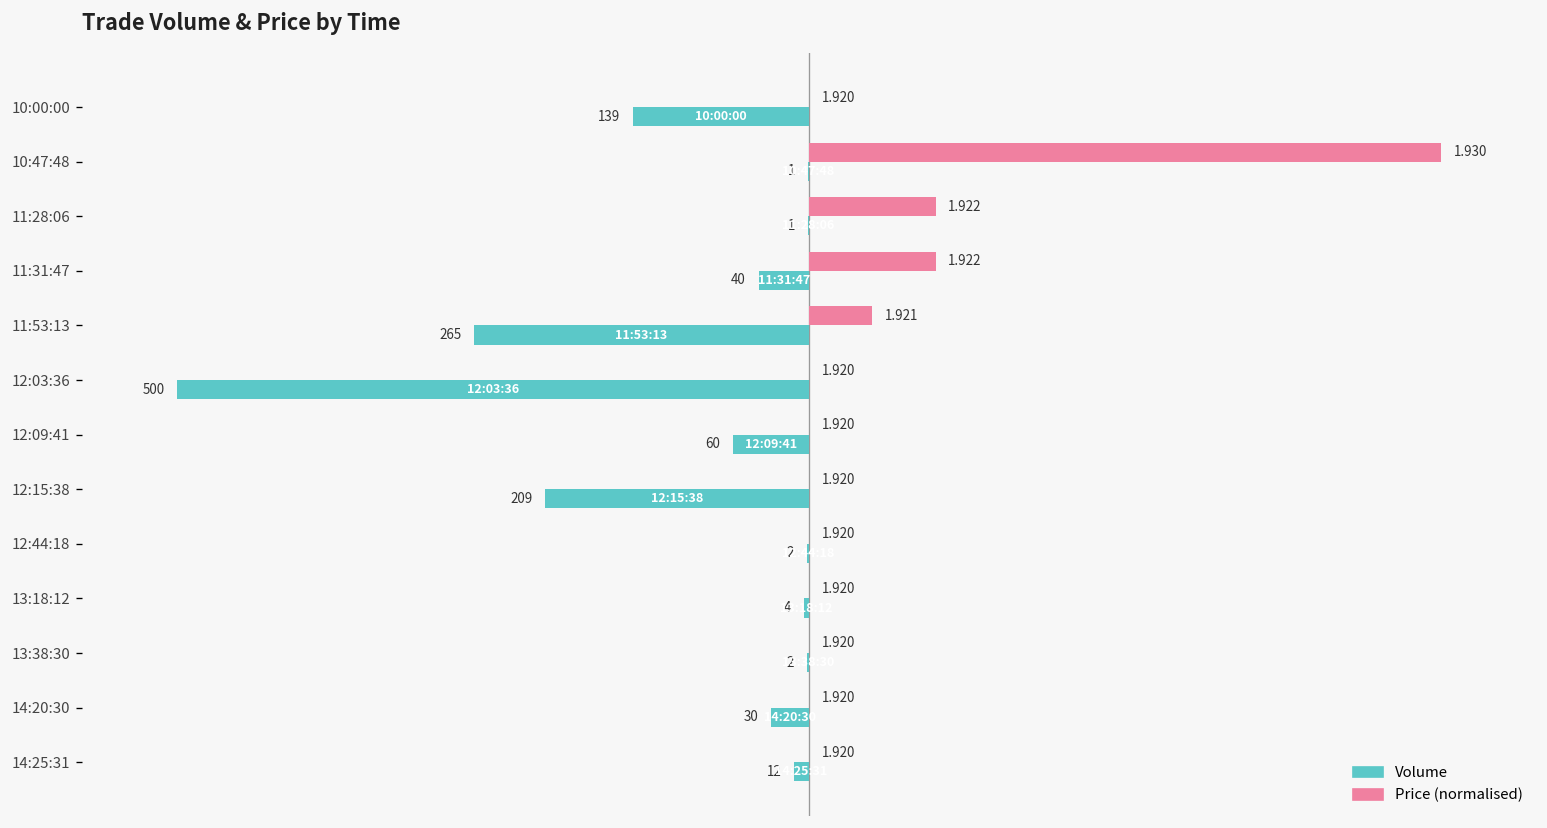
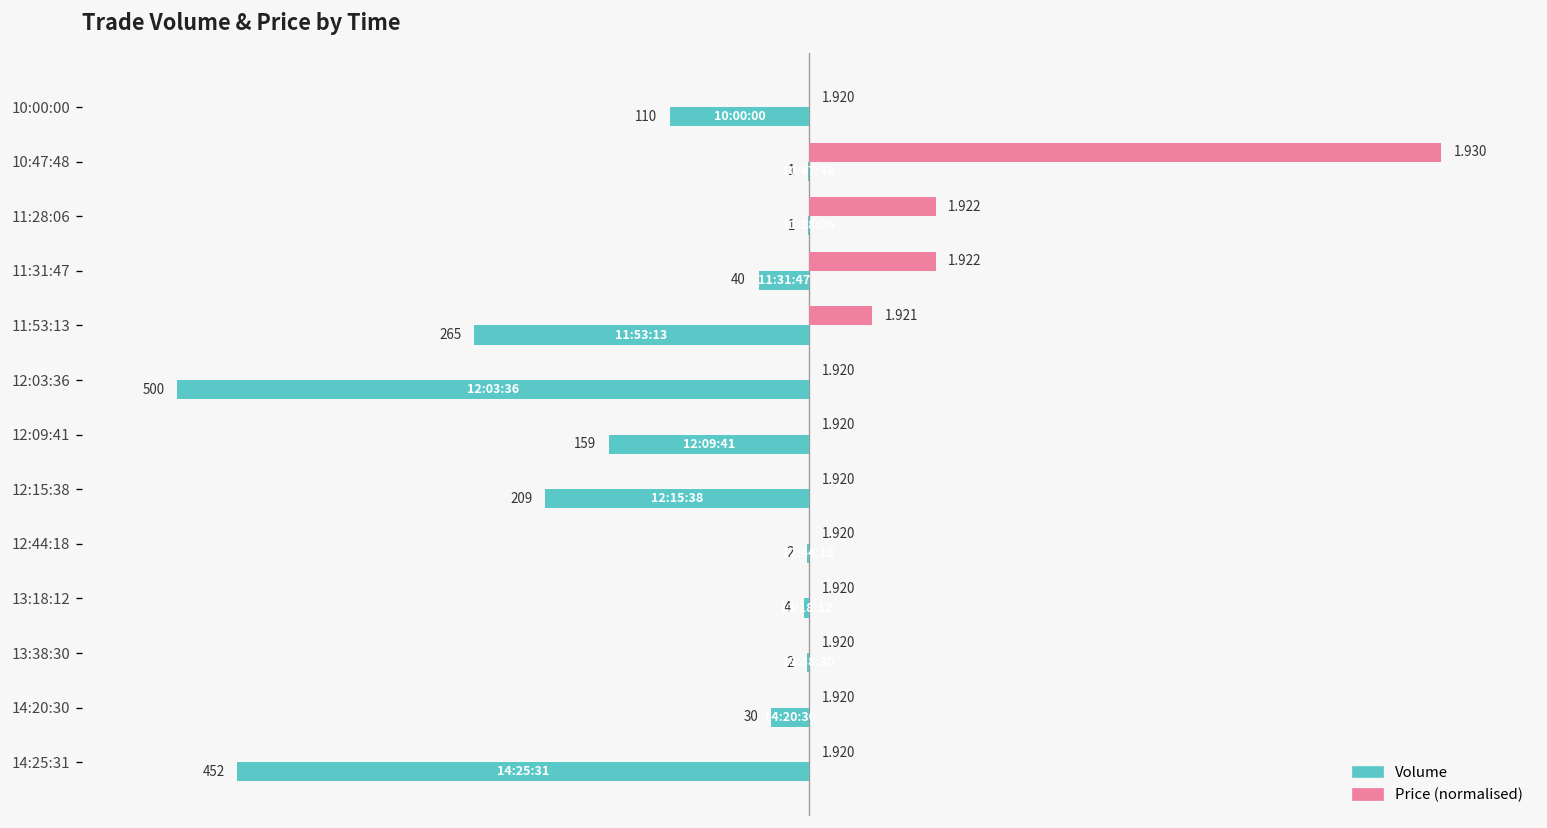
  {
    "Volume": {
-     "10:00:00": 139,
-     "12:09:41": 60,
-     "14:25:31": 12
+     "10:00:00": 110,
+     "12:09:41": 159,
+     "14:25:31": 452
    }
  }
